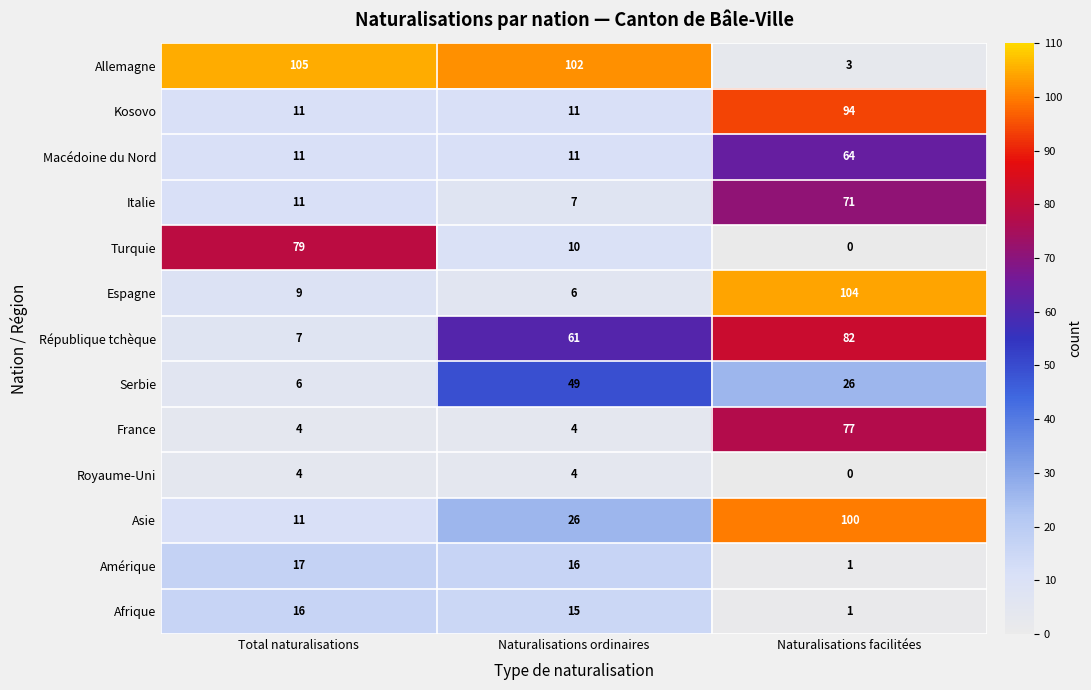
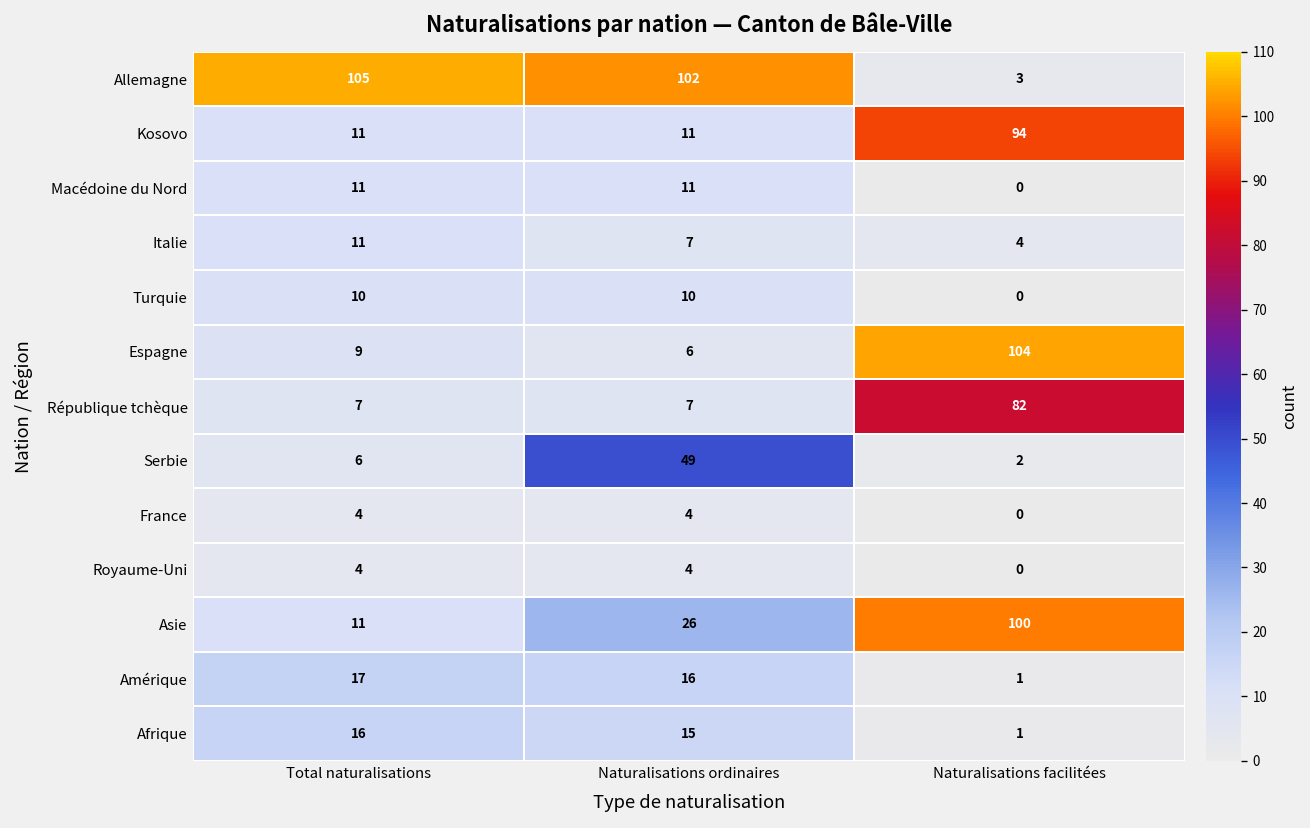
  {
    "Allemagne": {
      "Total naturalisations": 105,
      "Naturalisations ordinaires": 102,
      "Naturalisations facilitées": 3
    },
    "Kosovo": {
      "Total naturalisations": 11,
      "Naturalisations ordinaires": 11,
      "Naturalisations facilitées": 94
    },
    "Macédoine du Nord": {
      "Total naturalisations": 11,
      "Naturalisations ordinaires": 11,
-     "Naturalisations facilitées": 64
+     "Naturalisations facilitées": 0
    },
    "Italie": {
      "Total naturalisations": 11,
      "Naturalisations ordinaires": 7,
-     "Naturalisations facilitées": 71
+     "Naturalisations facilitées": 4
    },
    "Turquie": {
-     "Total naturalisations": 79,
+     "Total naturalisations": 10,
      "Naturalisations ordinaires": 10,
      "Naturalisations facilitées": 0
    },
    "Espagne": {
      "Total naturalisations": 9,
      "Naturalisations ordinaires": 6,
      "Naturalisations facilitées": 104
    },
    "République tchèque": {
      "Total naturalisations": 7,
-     "Naturalisations ordinaires": 61,
+     "Naturalisations ordinaires": 7,
      "Naturalisations facilitées": 82
    },
    "Serbie": {
      "Total naturalisations": 6,
      "Naturalisations ordinaires": 49,
-     "Naturalisations facilitées": 26
+     "Naturalisations facilitées": 2
    },
    "France": {
      "Total naturalisations": 4,
      "Naturalisations ordinaires": 4,
-     "Naturalisations facilitées": 77
+     "Naturalisations facilitées": 0
    },
    "Royaume-Uni": {
      "Total naturalisations": 4,
      "Naturalisations ordinaires": 4,
      "Naturalisations facilitées": 0
    },
    "Asie": {
      "Total naturalisations": 11,
      "Naturalisations ordinaires": 26,
      "Naturalisations facilitées": 100
    },
    "Amérique": {
      "Total naturalisations": 17,
      "Naturalisations ordinaires": 16,
      "Naturalisations facilitées": 1
    },
    "Afrique": {
      "Total naturalisations": 16,
      "Naturalisations ordinaires": 15,
      "Naturalisations facilitées": 1
    }
  }
